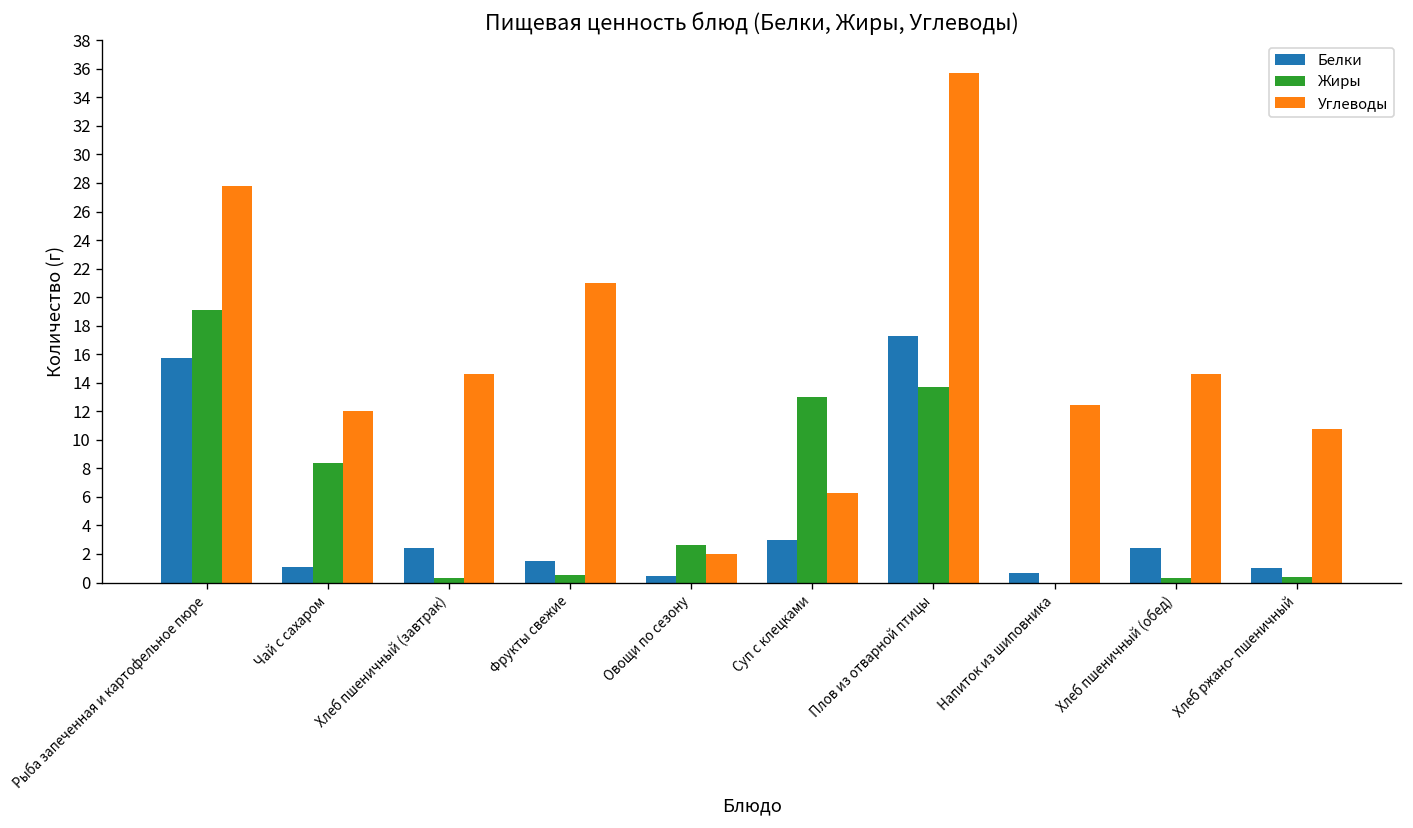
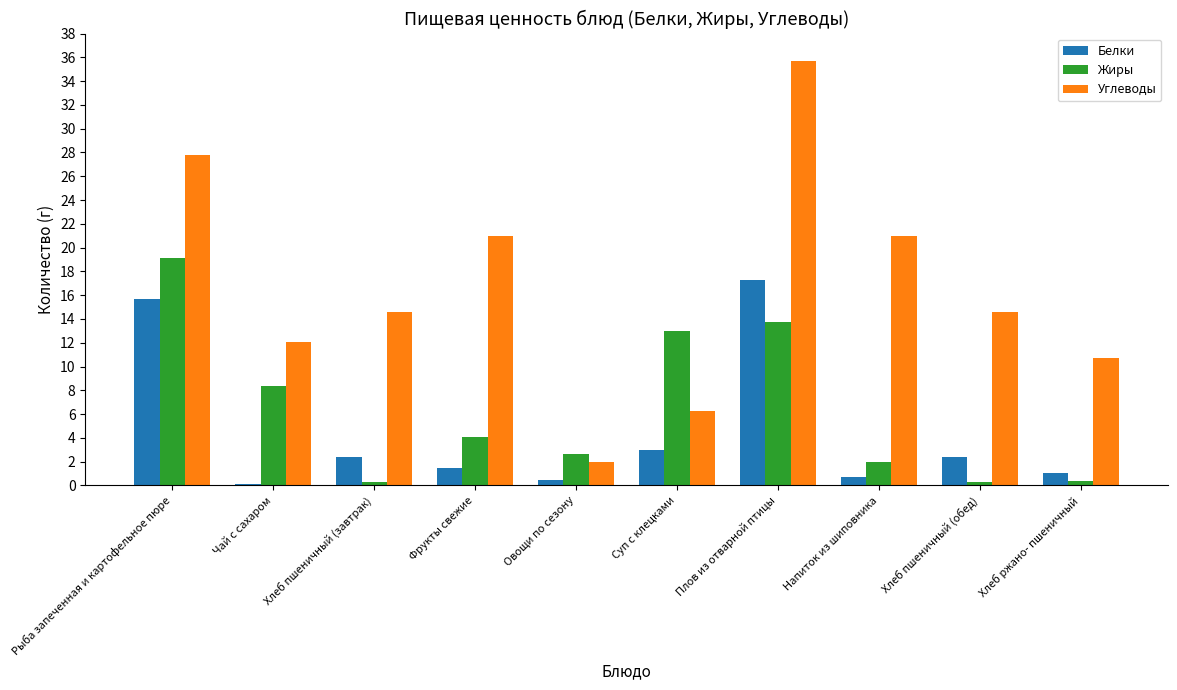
  {
    "Белки": {
      "Рыба запеченная и картофельное пюре": 15.7,
-     "Чай с сахаром": 1.1,
+     "Чай с сахаром": 0.1,
      "Хлеб пшеничный (завтрак)": 2.4,
      "Фрукты свежие": 1.5,
      "Овощи по сезону": 0.5,
      "Суп с клецками": 3.0,
      "Плов из отварной птицы": 17.3,
      "Напиток из шиповника": 0.7,
      "Хлеб пшеничный (обед)": 2.4,
      "Хлеб ржано- пшеничный": 1.1
    },
    "Жиры": {
      "Рыба запеченная и картофельное пюре": 19.1,
      "Чай с сахаром": 8.4,
      "Хлеб пшеничный (завтрак)": 0.3,
-     "Фрукты свежие": 0.5,
+     "Фрукты свежие": 4.1,
      "Овощи по сезону": 2.6,
      "Суп с клецками": 13.0,
      "Плов из отварной птицы": 13.7,
-     "Напиток из шиповника": 0,
+     "Напиток из шиповника": 2,
      "Хлеб пшеничный (обед)": 0.3,
      "Хлеб ржано- пшеничный": 0.4
    },
    "Углеводы": {
      "Рыба запеченная и картофельное пюре": 27.8,
      "Чай с сахаром": 12.0,
      "Хлеб пшеничный (завтрак)": 14.6,
      "Фрукты свежие": 21.0,
      "Овощи по сезону": 2.0,
      "Суп с клецками": 6.3,
      "Плов из отварной птицы": 35.7,
-     "Напиток из шиповника": 12.4,
+     "Напиток из шиповника": 21.0,
      "Хлеб пшеничный (обед)": 14.6,
      "Хлеб ржано- пшеничный": 10.7
    }
  }
